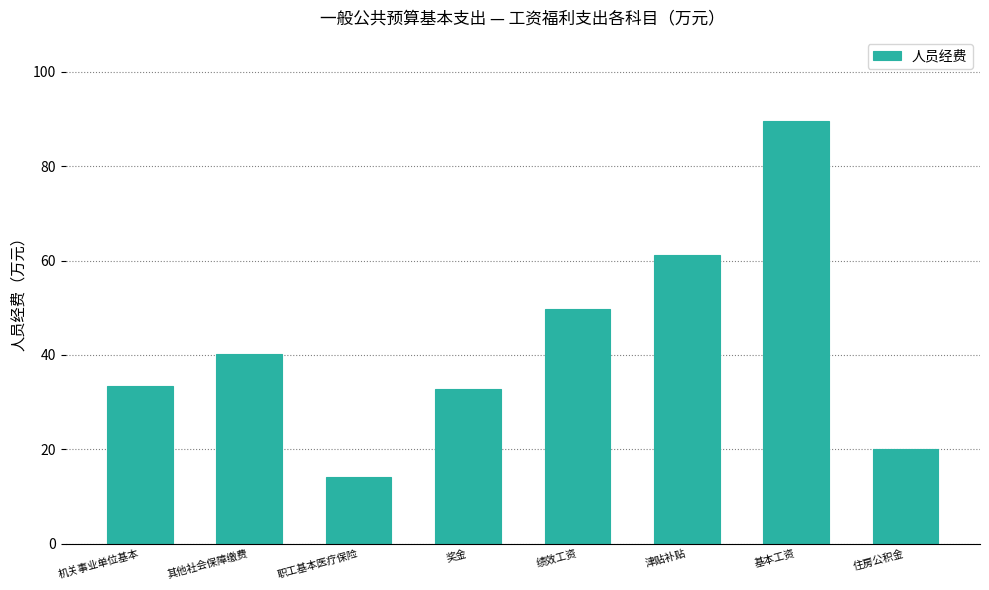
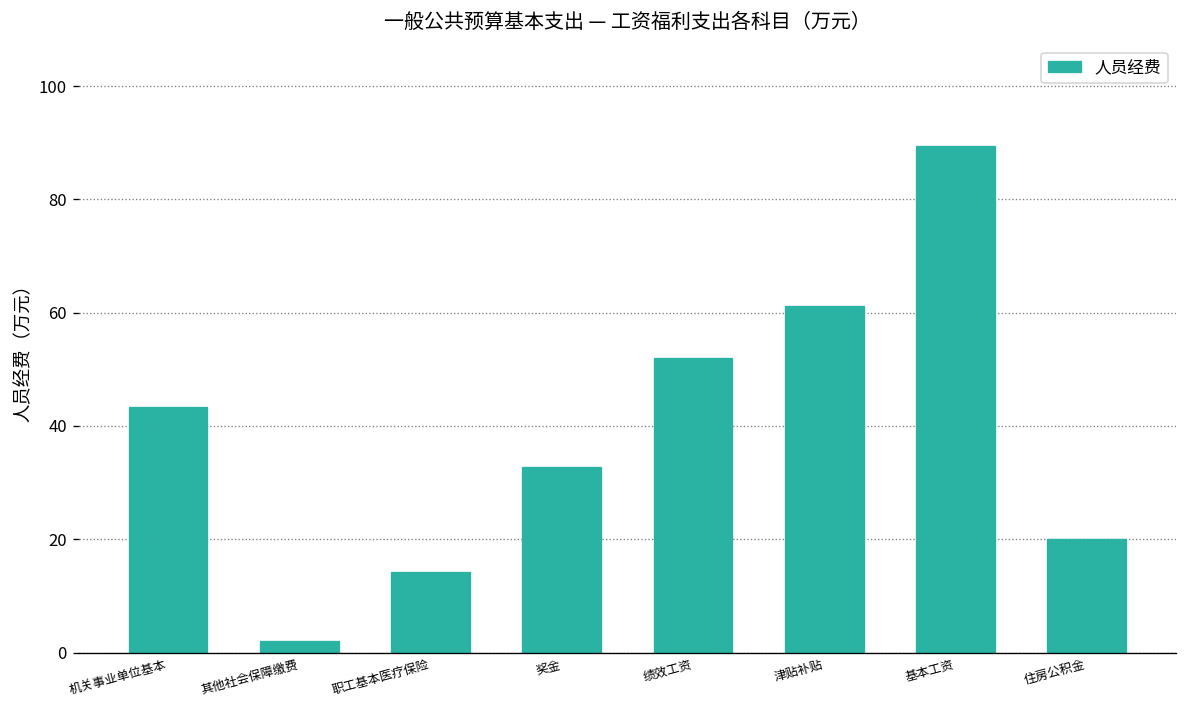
  {
-   "机关事业单位基本": 34,
-   "其他社会保障缴费": 40,
+   "机关事业单位基本": 43,
+   "其他社会保障缴费": 2,
    "职工基本医疗保险": 14,
    "奖金": 33,
-   "绩效工资": 50,
+   "绩效工资": 52,
    "津贴补贴": 61,
    "基本工资": 89,
    "住房公积金": 20
  }
